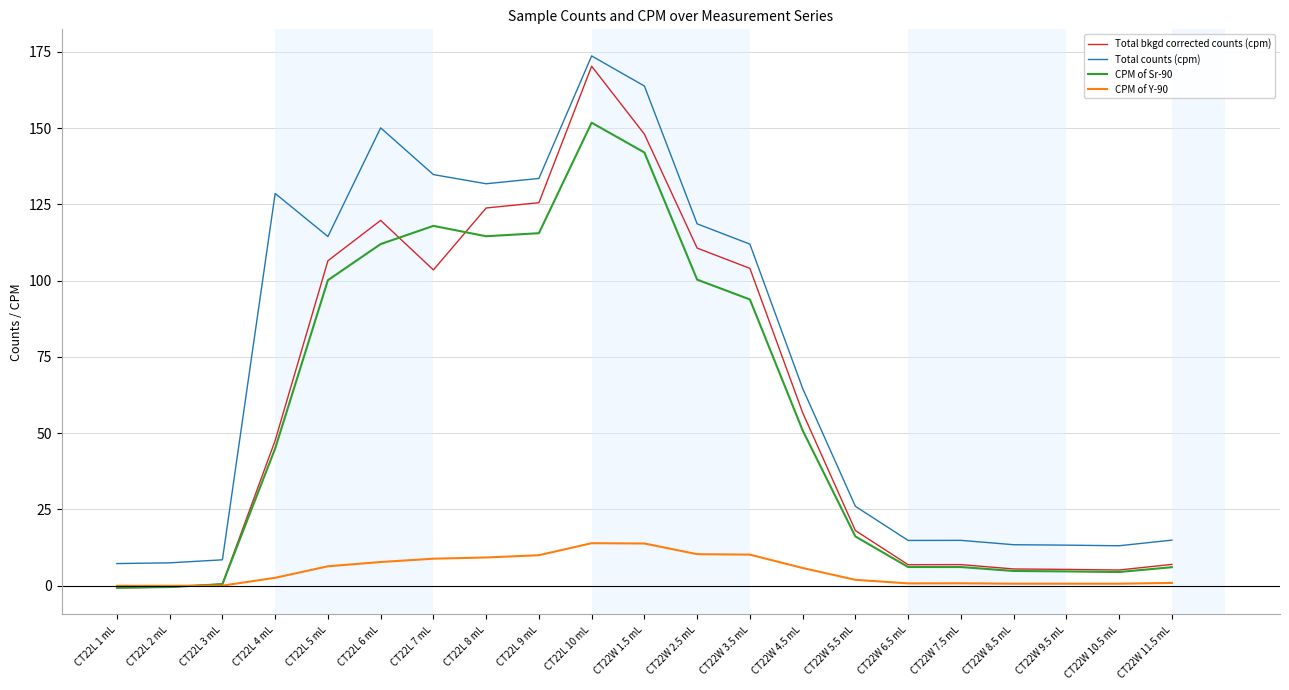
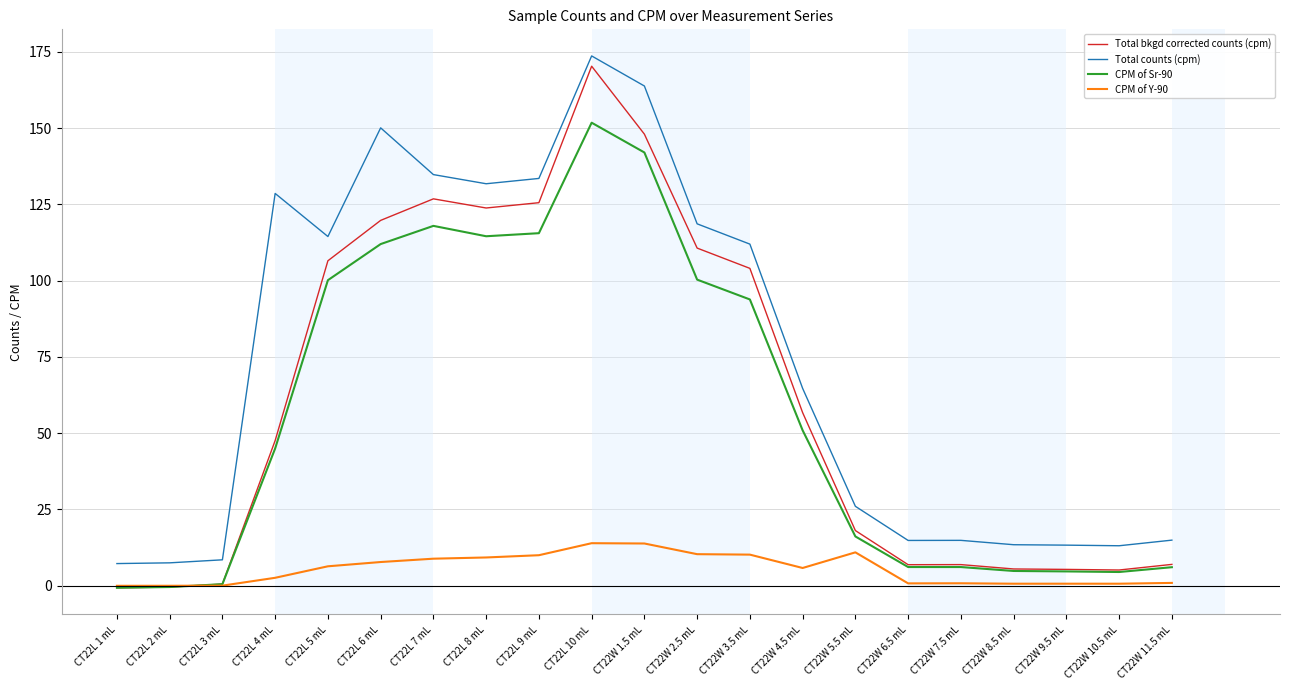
  {
    "Total bkgd corrected counts (cpm)": {
      "CT22L 4 mL": 48,
      "CT22L 5 mL": 107,
      "CT22L 6 mL": 120,
-     "CT22L 7 mL": 104,
+     "CT22L 7 mL": 127,
      "CT22L 8 mL": 124,
      "CT22L 9 mL": 126,
      "CT22L 10 mL": 170,
      "CT22W 1.5 mL": 148,
      "CT22W 2.5 mL": 111,
      "CT22W 3.5 mL": 104,
      "CT22W 4.5 mL": 57,
      "CT22W 5.5 mL": 18,
      "CT22W 11.5 mL": 7
    },
    "Total counts (cpm)": {
      "CT22L 1 mL": 7,
      "CT22L 2 mL": 8,
      "CT22L 3 mL": 8,
      "CT22L 4 mL": 129,
      "CT22L 5 mL": 114,
      "CT22L 6 mL": 150,
      "CT22L 7 mL": 135,
      "CT22L 8 mL": 132,
      "CT22L 9 mL": 134,
      "CT22L 10 mL": 174,
      "CT22W 1.5 mL": 164,
      "CT22W 2.5 mL": 119,
      "CT22W 3.5 mL": 112,
      "CT22W 4.5 mL": 65,
      "CT22W 5.5 mL": 26,
      "CT22W 6.5 mL": 15,
      "CT22W 7.5 mL": 15,
      "CT22W 8.5 mL": 13,
      "CT22W 9.5 mL": 13,
      "CT22W 10.5 mL": 13,
      "CT22W 11.5 mL": 15
    },
    "CPM of Sr-90": {
      "CT22L 4 mL": 45,
      "CT22L 5 mL": 100,
      "CT22L 6 mL": 112,
      "CT22L 7 mL": 118,
      "CT22L 8 mL": 115,
      "CT22L 9 mL": 116,
      "CT22L 10 mL": 152,
      "CT22W 1.5 mL": 142,
      "CT22W 2.5 mL": 100,
      "CT22W 3.5 mL": 94,
      "CT22W 4.5 mL": 51,
      "CT22W 5.5 mL": 16,
      "CT22W 11.5 mL": 6
    },
    "CPM of Y-90": {
      "CT22L 4 mL": 3,
      "CT22L 5 mL": 6,
      "CT22L 6 mL": 8,
      "CT22L 7 mL": 9,
      "CT22L 8 mL": 9,
      "CT22L 9 mL": 10,
      "CT22L 10 mL": 14,
      "CT22W 1.5 mL": 14,
      "CT22W 2.5 mL": 10,
      "CT22W 3.5 mL": 10,
      "CT22W 4.5 mL": 6,
-     "CT22W 5.5 mL": 2,
+     "CT22W 5.5 mL": 11,
      "CT22W 6.5 mL": 1,
      "CT22W 7.5 mL": 1,
      "CT22W 8.5 mL": 1,
      "CT22W 9.5 mL": 1,
      "CT22W 10.5 mL": 1,
      "CT22W 11.5 mL": 1
    }
  }
